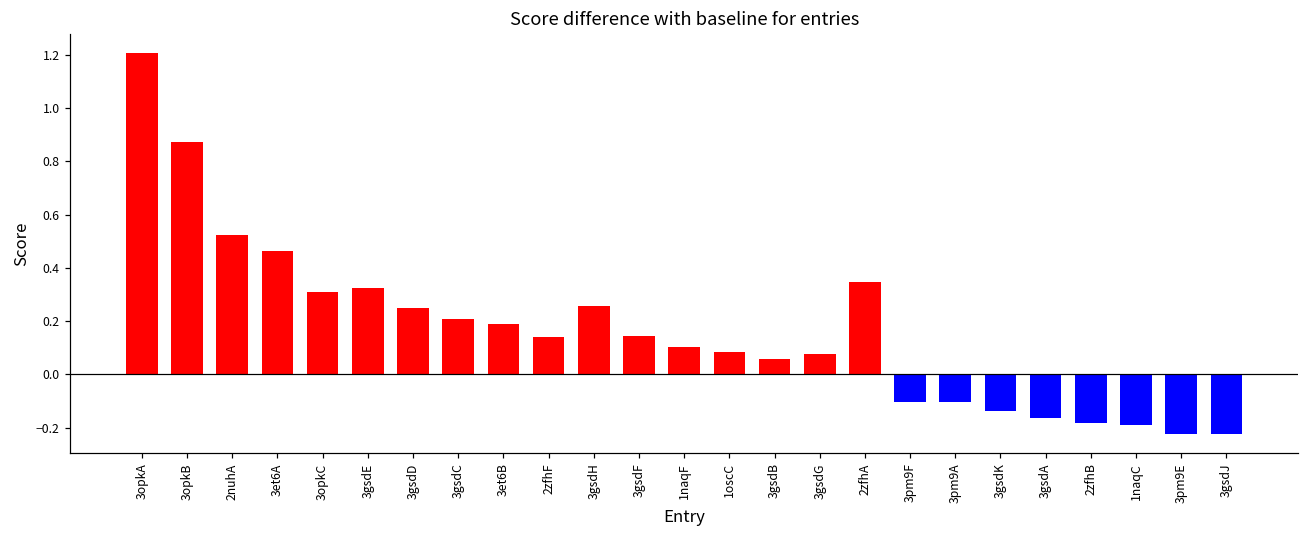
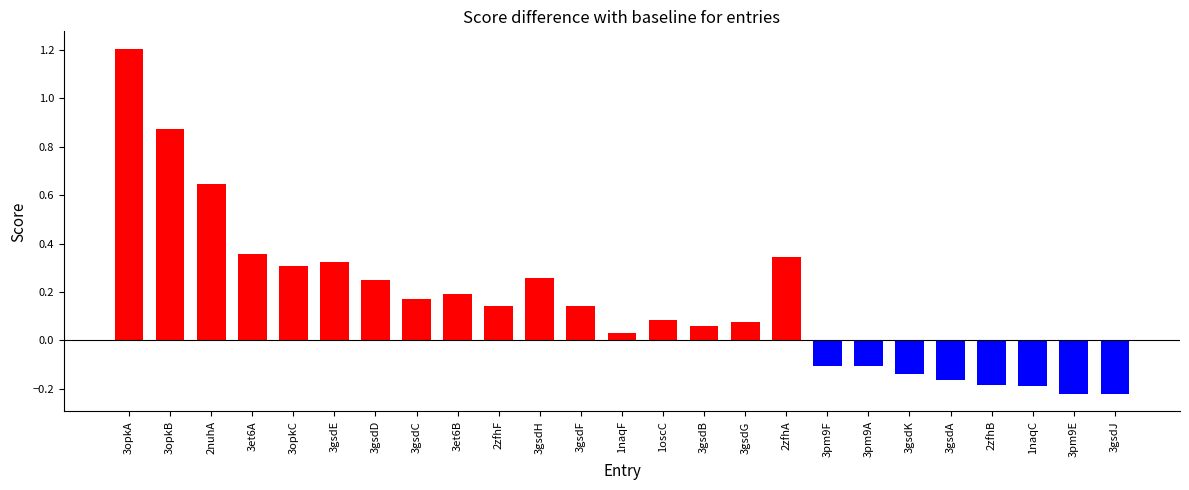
  {
    "3opkA": 1.20,
    "3opkB": 0.87,
-   "2nuhA": 0.52,
-   "3et6A": 0.47,
+   "2nuhA": 0.65,
+   "3et6A": 0.36,
    "3opkC": 0.31,
    "3gsdE": 0.32,
    "3gsdD": 0.25,
-   "3gsdC": 0.21,
+   "3gsdC": 0.17,
    "3et6B": 0.19,
    "2zfhF": 0.14,
    "3gsdH": 0.26,
    "3gsdF": 0.14,
-   "1naqF": 0.11,
+   "1naqF": 0.03,
    "1oscC": 0.08,
    "3gsdB": 0.06,
    "3gsdG": 0.08,
    "2zfhA": 0.35,
    "3pm9F": -0.11,
    "3pm9A": -0.11,
    "3gsdK": -0.14,
    "3gsdA": -0.16,
    "2zfhB": -0.18,
    "1naqC": -0.19,
    "3pm9E": -0.22,
    "3gsdJ": -0.22
  }
